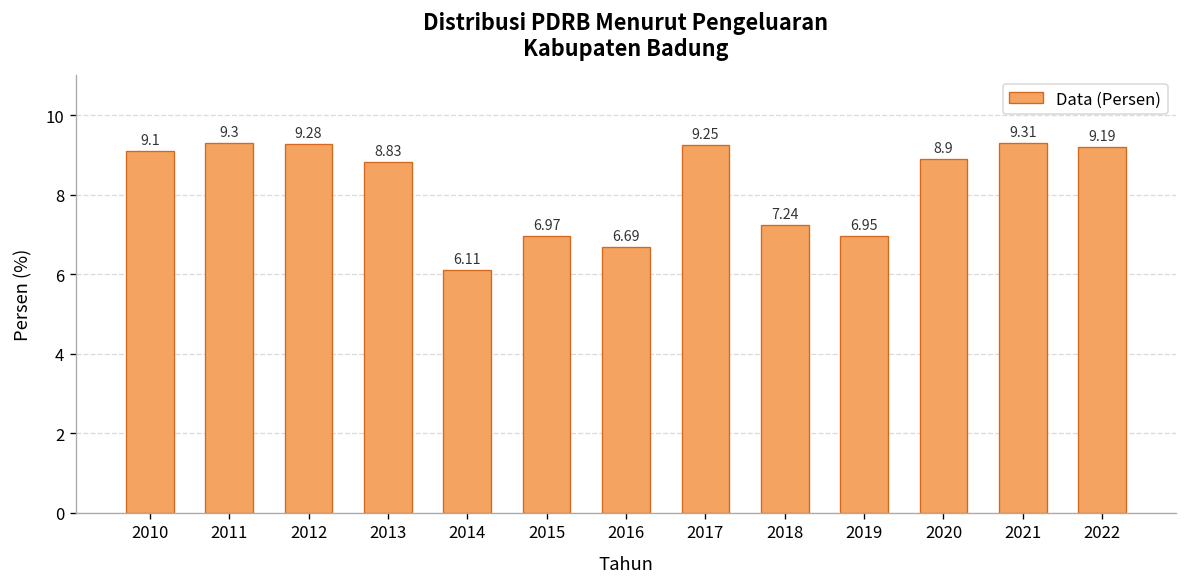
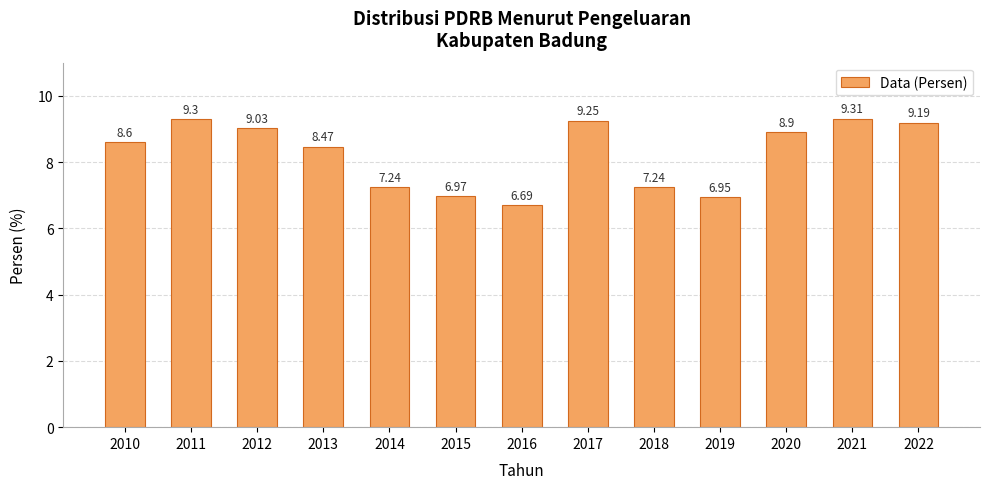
  {
-   "2010": 9.1,
+   "2010": 8.6,
    "2011": 9.3,
-   "2012": 9.28,
-   "2013": 8.83,
-   "2014": 6.11,
+   "2012": 9.03,
+   "2013": 8.47,
+   "2014": 7.24,
    "2015": 6.97,
    "2016": 6.69,
    "2017": 9.25,
    "2018": 7.24,
    "2019": 6.95,
    "2020": 8.9,
    "2021": 9.31,
    "2022": 9.19
  }
